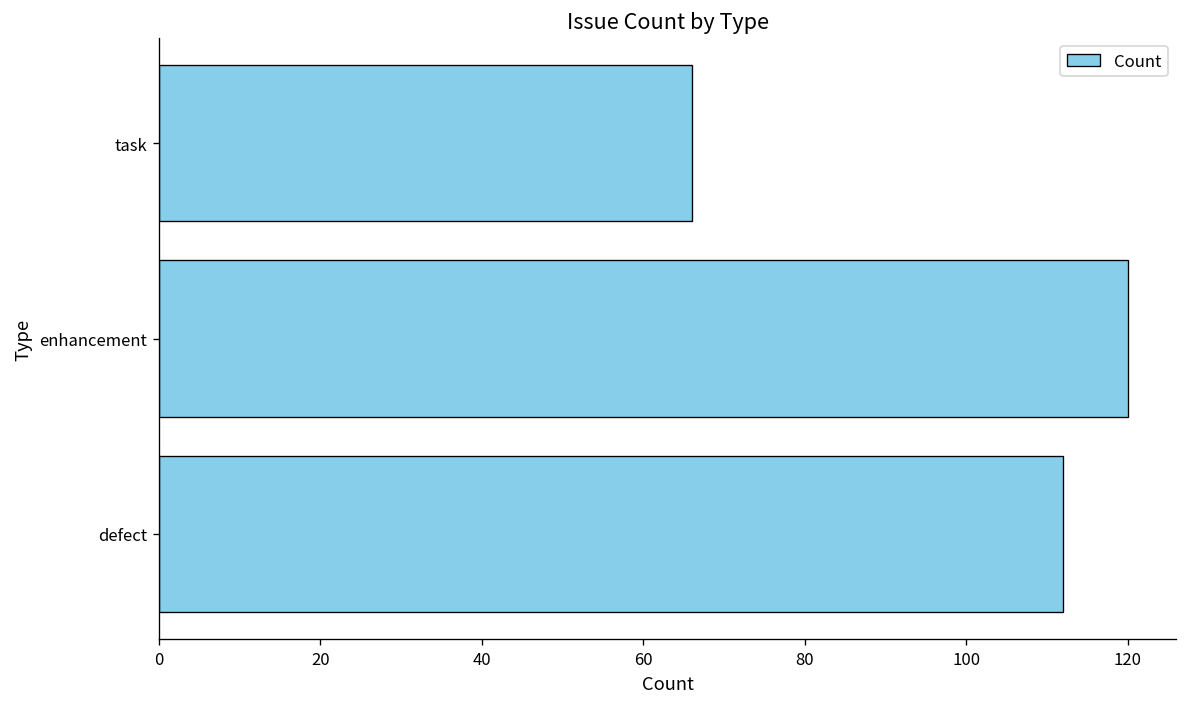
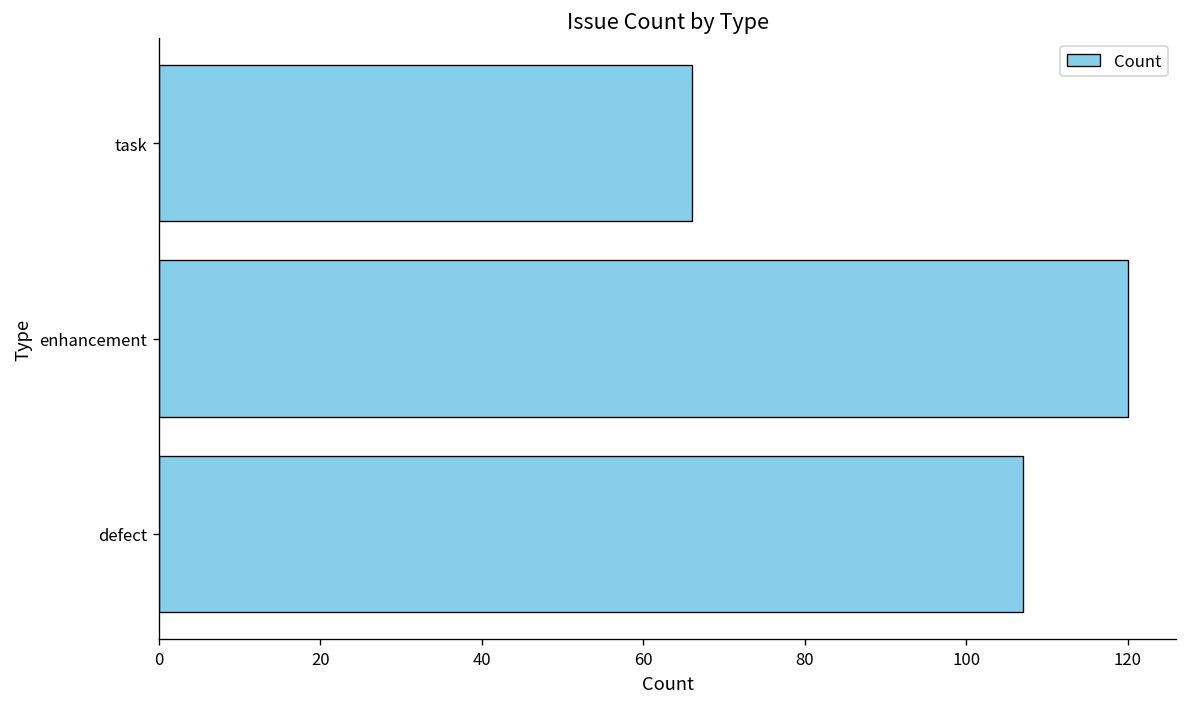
  {
    "task": 66,
    "enhancement": 120,
-   "defect": 112
+   "defect": 107
  }
